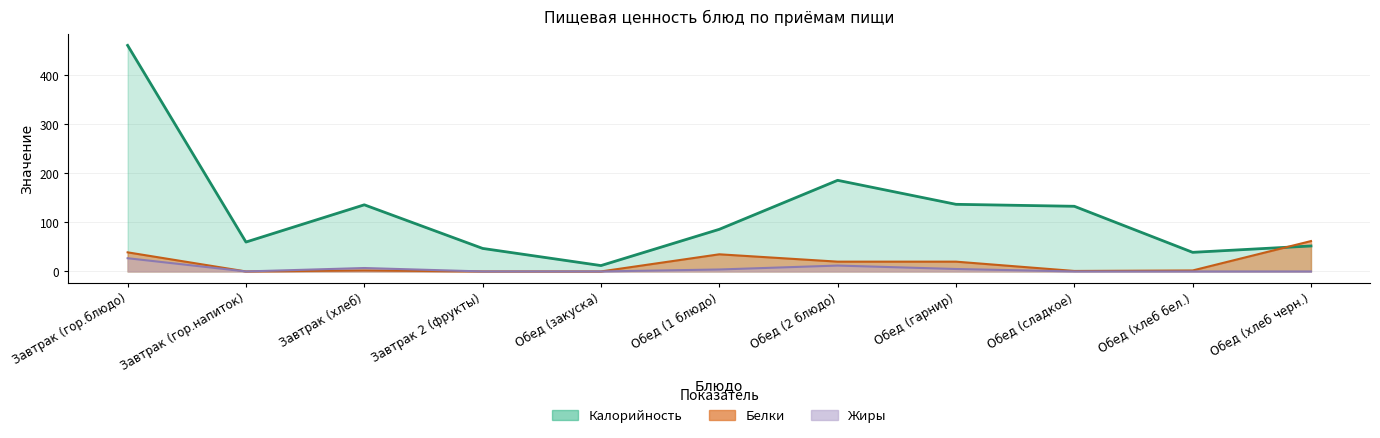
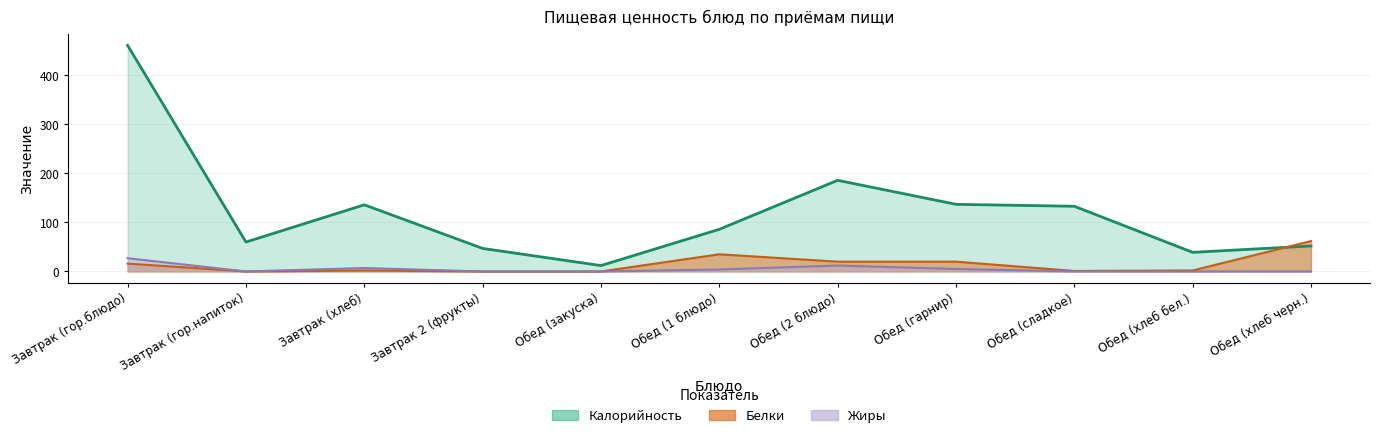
  {
    "Белки": {
-     "Завтрак (гор.блюдо)": 40,
+     "Завтрак (гор.блюдо)": 20,
      "Обед (1 блюдо)": 40,
      "Обед (2 блюдо)": 20,
      "Обед (гарнир)": 20,
      "Обед (хлеб черн.)": 60
    }
  }
